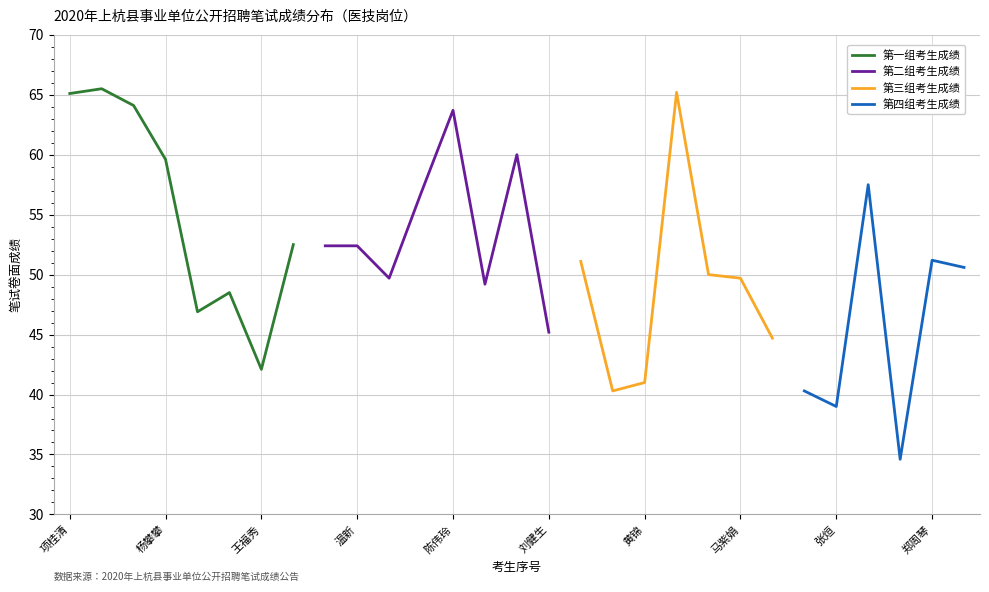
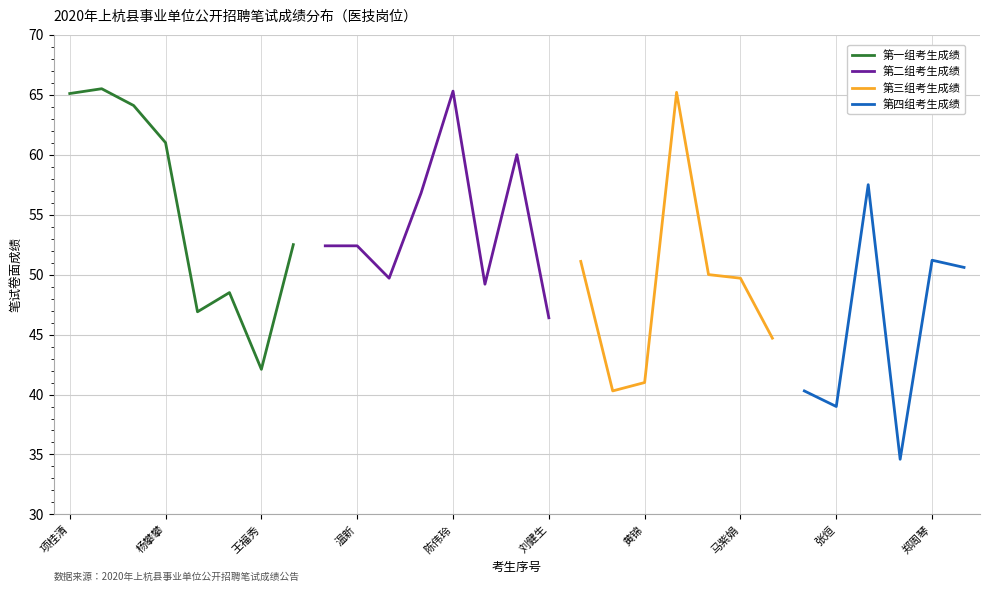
  {
    "第一组考生成绩": {
      "项桂清": 65.1,
-     "杨攀攀": 59.6,
+     "杨攀攀": 61.0,
      "王福秀": 42.1
    },
    "第二组考生成绩": {
      "温新": 52.4,
-     "陈伟玲": 63.7,
-     "刘健生": 45.2
+     "陈伟玲": 65.3,
+     "刘健生": 46.4
    },
    "第三组考生成绩": {
      "黄锦": 41.0,
      "马紫娟": 49.7
    },
    "第四组考生成绩": {
      "张烜": 39.0,
      "郑周琴": 51.2
    }
  }
